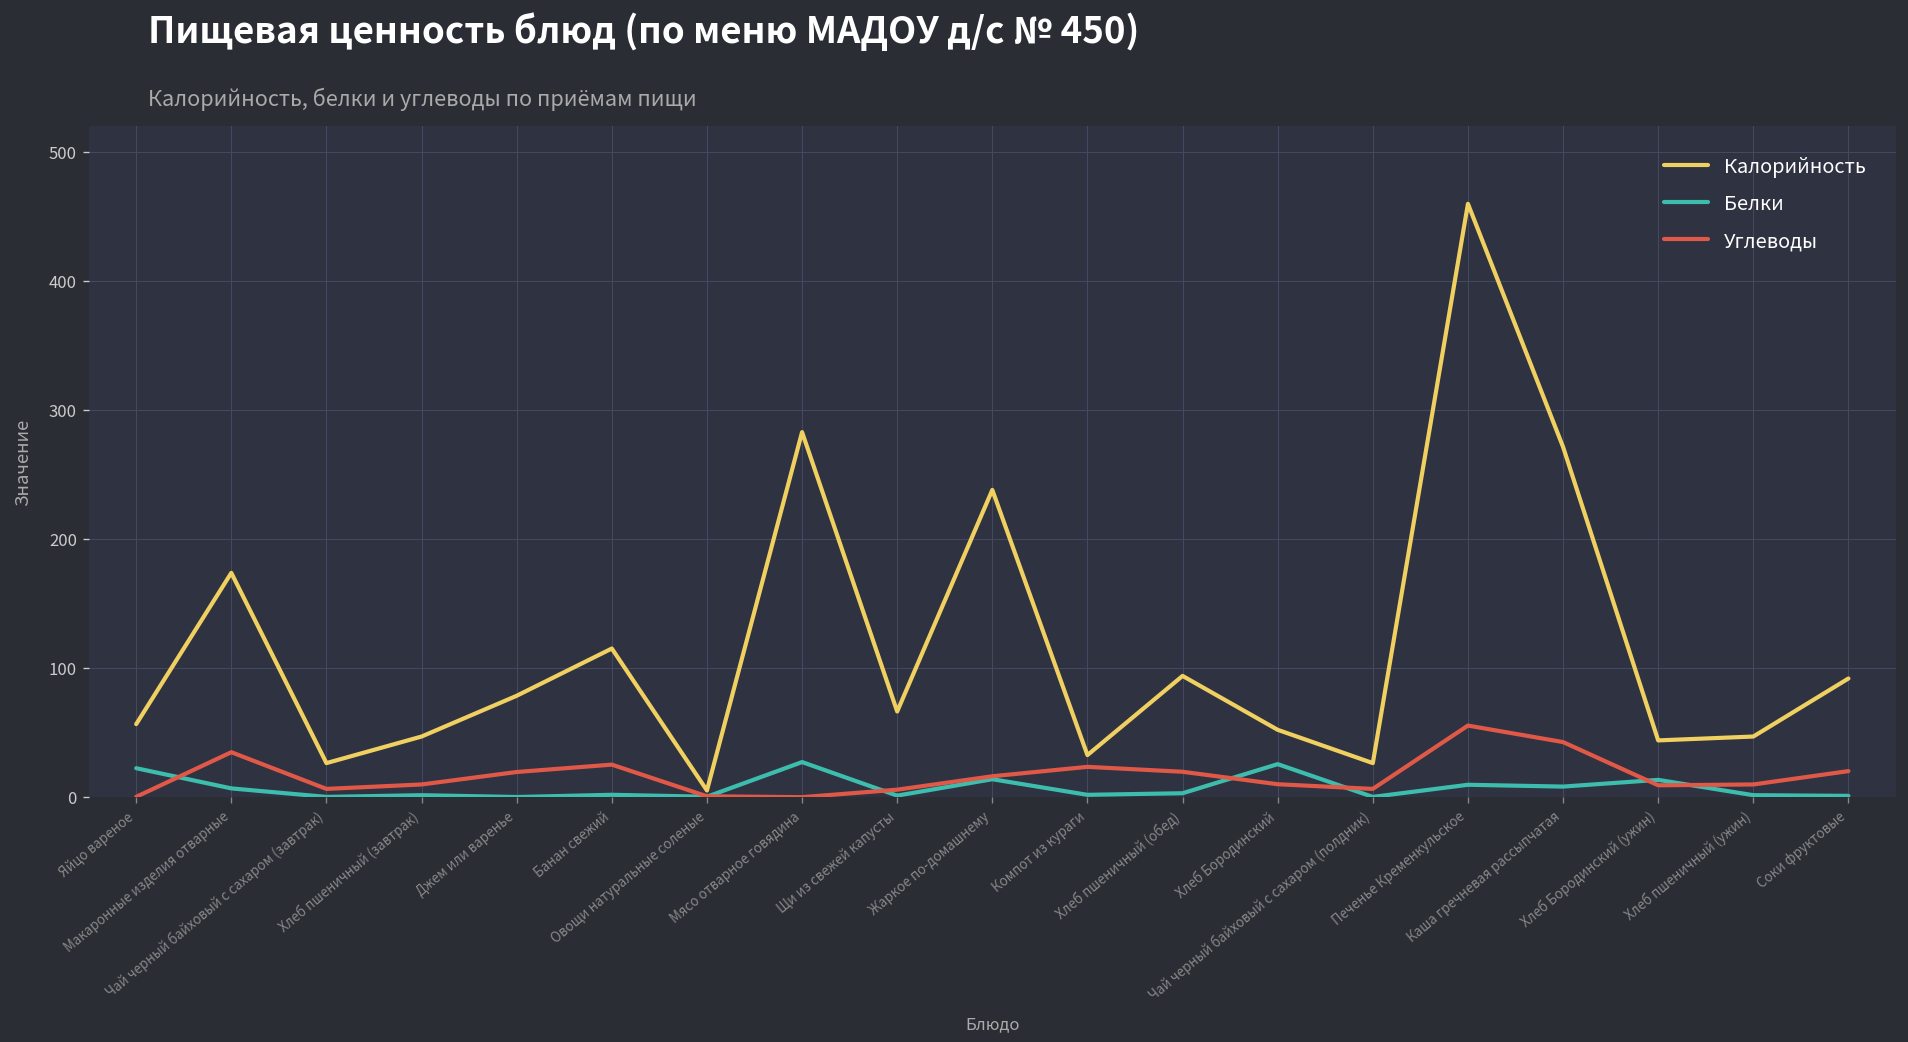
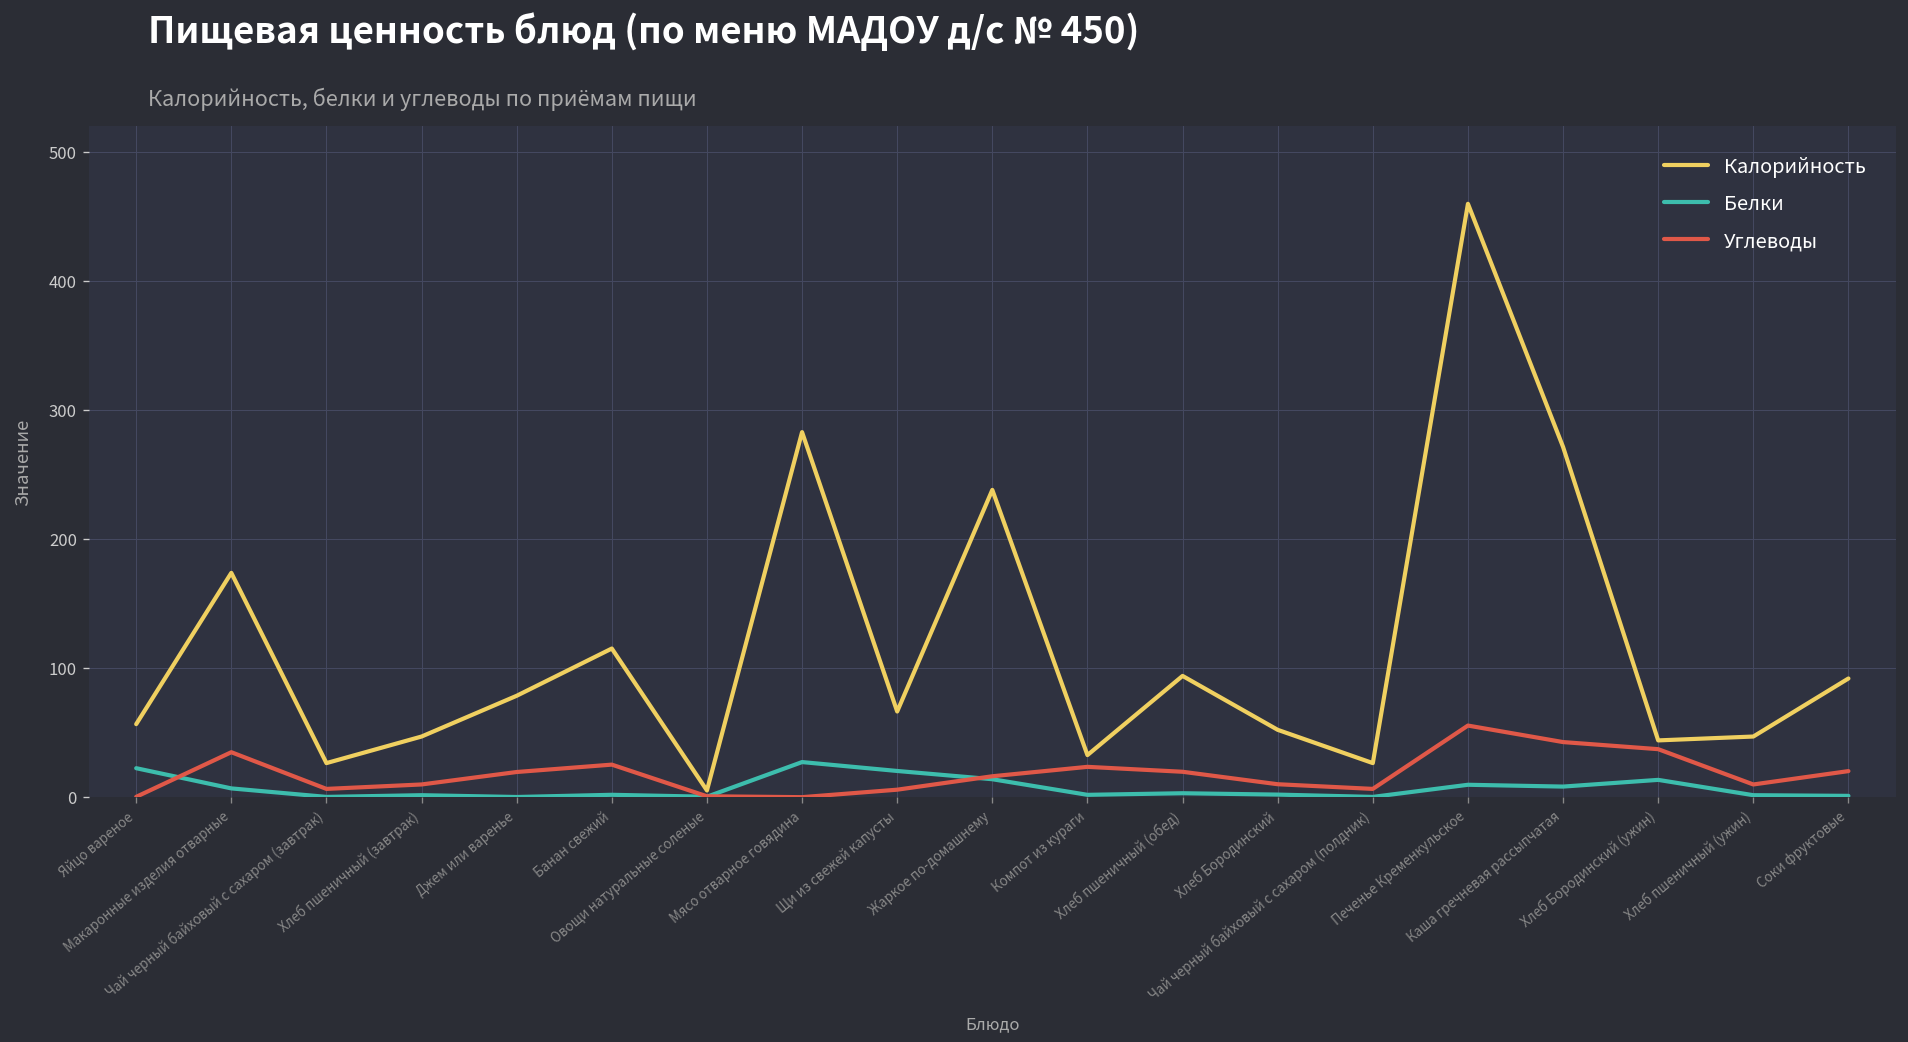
  {
    "Калорийность": {
      "Яйцо вареное": 57,
      "Макаронные изделия отварные": 174,
      "Чай черный байховый с сахаром (завтрак)": 26,
      "Хлеб пшеничный (завтрак)": 47,
      "Джем или варенье": 79,
      "Банан свежий": 115,
      "Овощи натуральные соленые": 5,
      "Мясо отварное говядина": 283,
      "Щи из свежей капусты": 66,
      "Жаркое по-домашнему": 238,
      "Компот из кураги": 33,
      "Хлеб пшеничный (обед)": 94,
      "Хлеб Бородинский": 52,
      "Чай черный байховый с сахаром (полдник)": 26,
      "Печенье Кременкульское": 460,
      "Каша гречневая рассыпчатая": 272,
      "Хлеб Бородинский (ужин)": 44,
      "Хлеб пшеничный (ужин)": 47,
      "Соки фруктовые": 92
    },
    "Белки": {
      "Яйцо вареное": 22,
      "Макаронные изделия отварные": 7,
      "Чай черный байховый с сахаром (завтрак)": 0,
      "Хлеб пшеничный (завтрак)": 2,
      "Джем или варенье": 0,
      "Банан свежий": 2,
      "Мясо отварное говядина": 27,
-     "Щи из свежей капусты": 1,
+     "Щи из свежей капусты": 20,
      "Компот из кураги": 2,
      "Хлеб пшеничный (обед)": 3,
-     "Хлеб Бородинский": 26,
+     "Хлеб Бородинский": 2,
      "Чай черный байховый с сахаром (полдник)": 0,
      "Печенье Кременкульское": 10,
      "Каша гречневая рассыпчатая": 8,
      "Хлеб Бородинский (ужин)": 13,
      "Хлеб пшеничный (ужин)": 2,
      "Соки фруктовые": 1
    },
    "Углеводы": {
      "Яйцо вареное": 0,
      "Макаронные изделия отварные": 35,
      "Чай черный байховый с сахаром (завтрак)": 6,
      "Хлеб пшеничный (завтрак)": 10,
      "Джем или варенье": 20,
      "Банан свежий": 25,
      "Мясо отварное говядина": 0,
      "Щи из свежей капусты": 6,
      "Компот из кураги": 24,
      "Хлеб пшеничный (обед)": 20,
      "Хлеб Бородинский": 10,
      "Чай черный байховый с сахаром (полдник)": 6,
      "Печенье Кременкульское": 56,
      "Каша гречневая рассыпчатая": 43,
-     "Хлеб Бородинский (ужин)": 9,
+     "Хлеб Бородинский (ужин)": 37,
      "Хлеб пшеничный (ужин)": 10,
      "Соки фруктовые": 20
    }
  }
